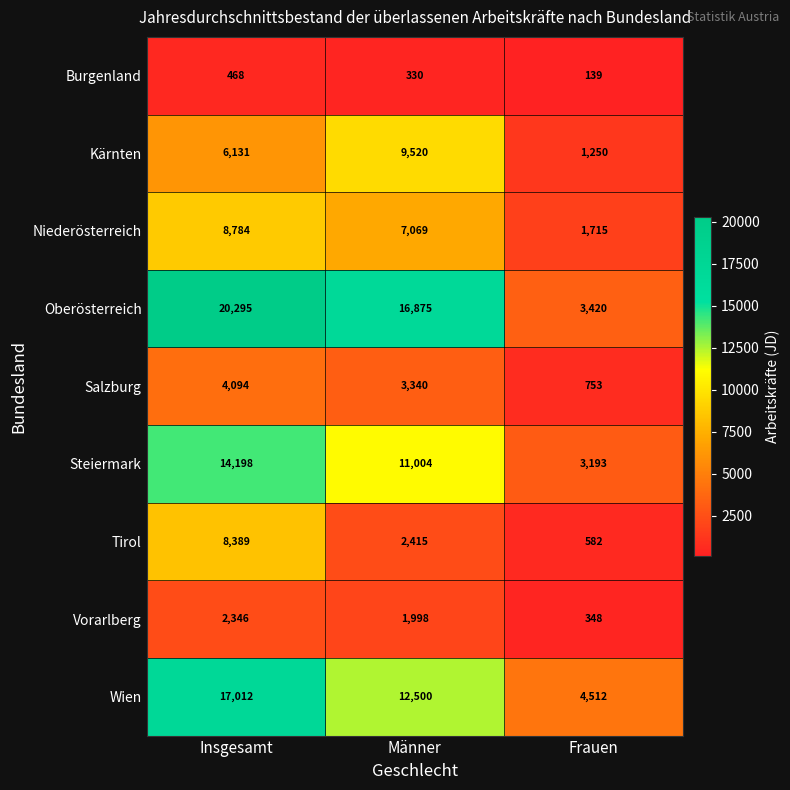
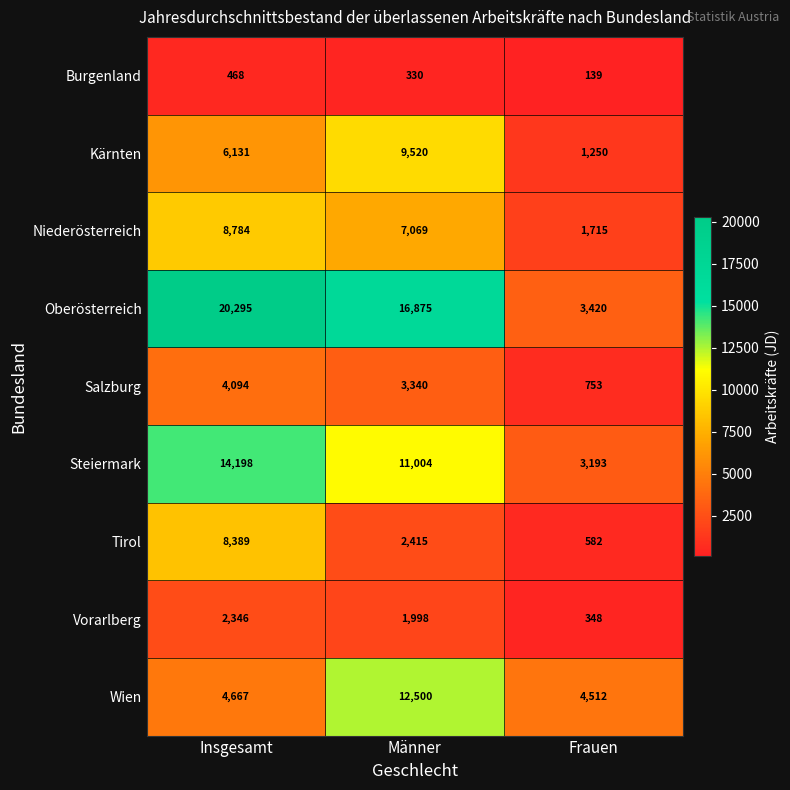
  {
    "Burgenland": {
      "Insgesamt": "468",
      "Männer": "330",
      "Frauen": "139"
    },
    "Kärnten": {
      "Insgesamt": "6,131",
      "Männer": "9,520",
      "Frauen": "1,250"
    },
    "Niederösterreich": {
      "Insgesamt": "8,784",
      "Männer": "7,069",
      "Frauen": "1,715"
    },
    "Oberösterreich": {
      "Insgesamt": "20,295",
      "Männer": "16,875",
      "Frauen": "3,420"
    },
    "Salzburg": {
      "Insgesamt": "4,094",
      "Männer": "3,340",
      "Frauen": "753"
    },
    "Steiermark": {
      "Insgesamt": "14,198",
      "Männer": "11,004",
      "Frauen": "3,193"
    },
    "Tirol": {
      "Insgesamt": "8,389",
      "Männer": "2,415",
      "Frauen": "582"
    },
    "Vorarlberg": {
      "Insgesamt": "2,346",
      "Männer": "1,998",
      "Frauen": "348"
    },
    "Wien": {
-     "Insgesamt": "17,012",
+     "Insgesamt": "4,667",
      "Männer": "12,500",
      "Frauen": "4,512"
    }
  }
